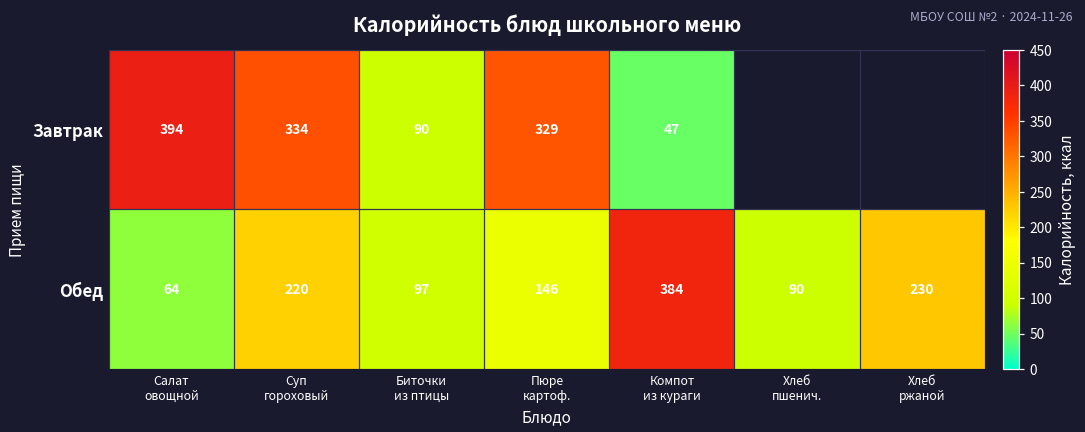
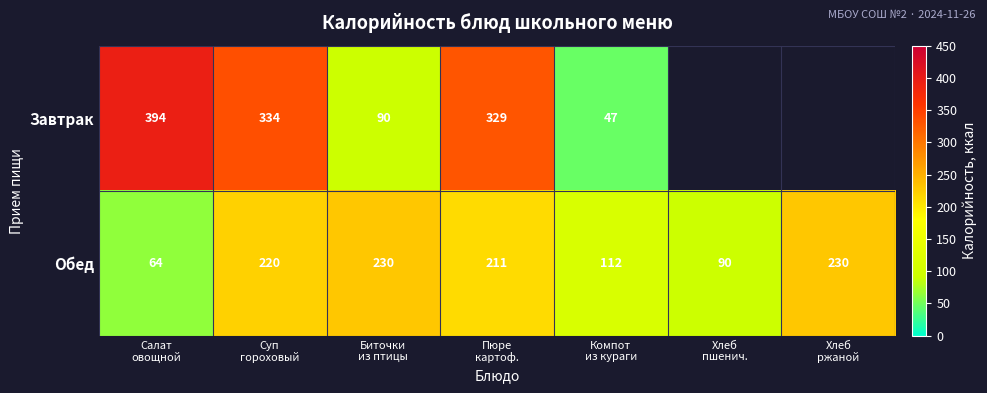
  {
    "Завтрак": {
      "Салат овощной": 394,
      "Суп гороховый": 334,
      "Биточки из птицы": 90,
      "Пюре картоф.": 329,
      "Компот из кураги": 47
    },
    "Обед": {
      "Салат овощной": 64,
      "Суп гороховый": 220,
-     "Биточки из птицы": 97,
-     "Пюре картоф.": 146,
-     "Компот из кураги": 384,
+     "Биточки из птицы": 230,
+     "Пюре картоф.": 211,
+     "Компот из кураги": 112,
      "Хлеб пшенич.": 90,
      "Хлеб ржаной": 230
    }
  }
